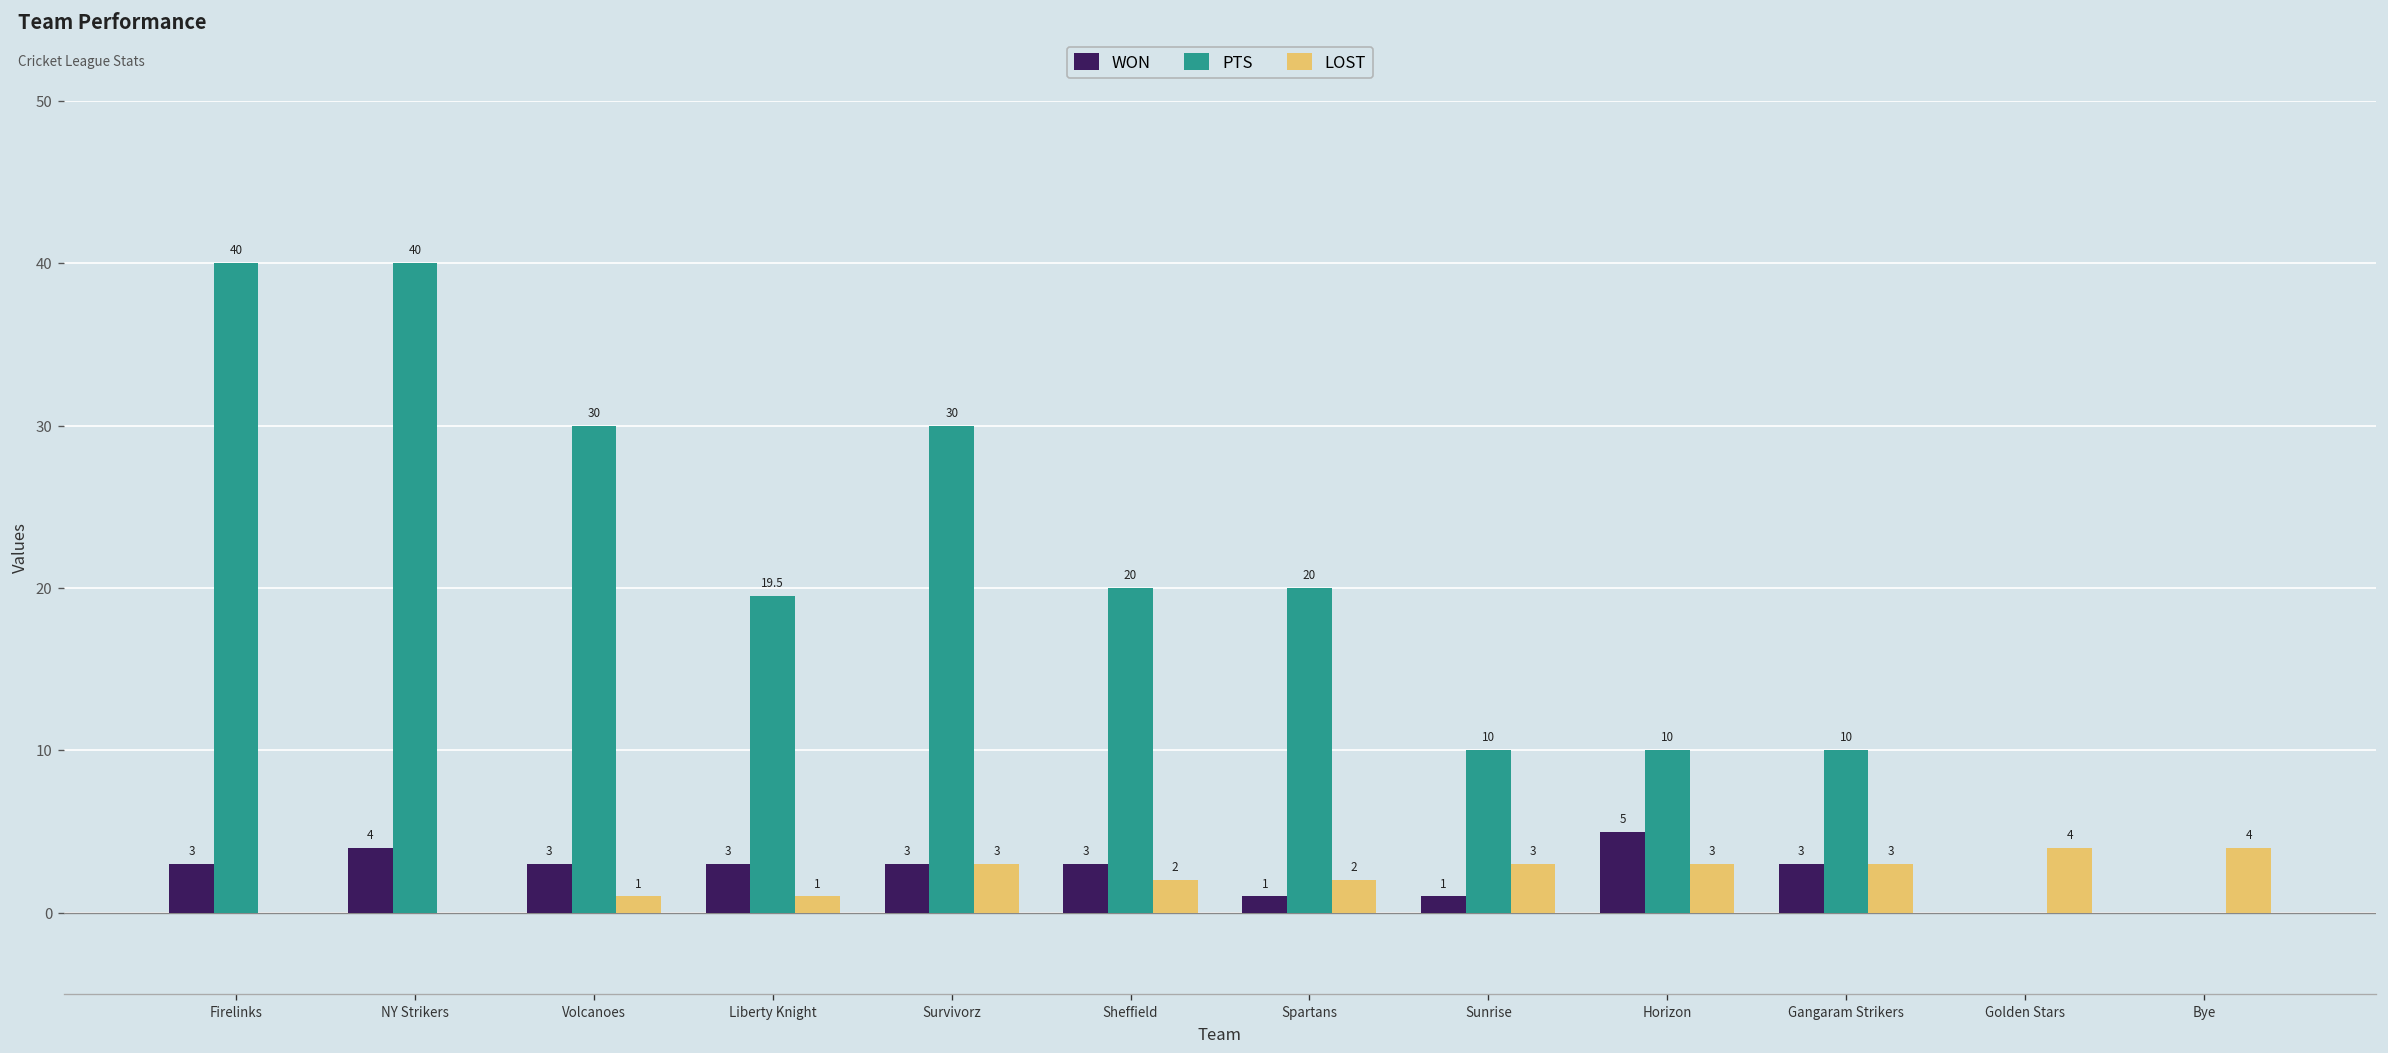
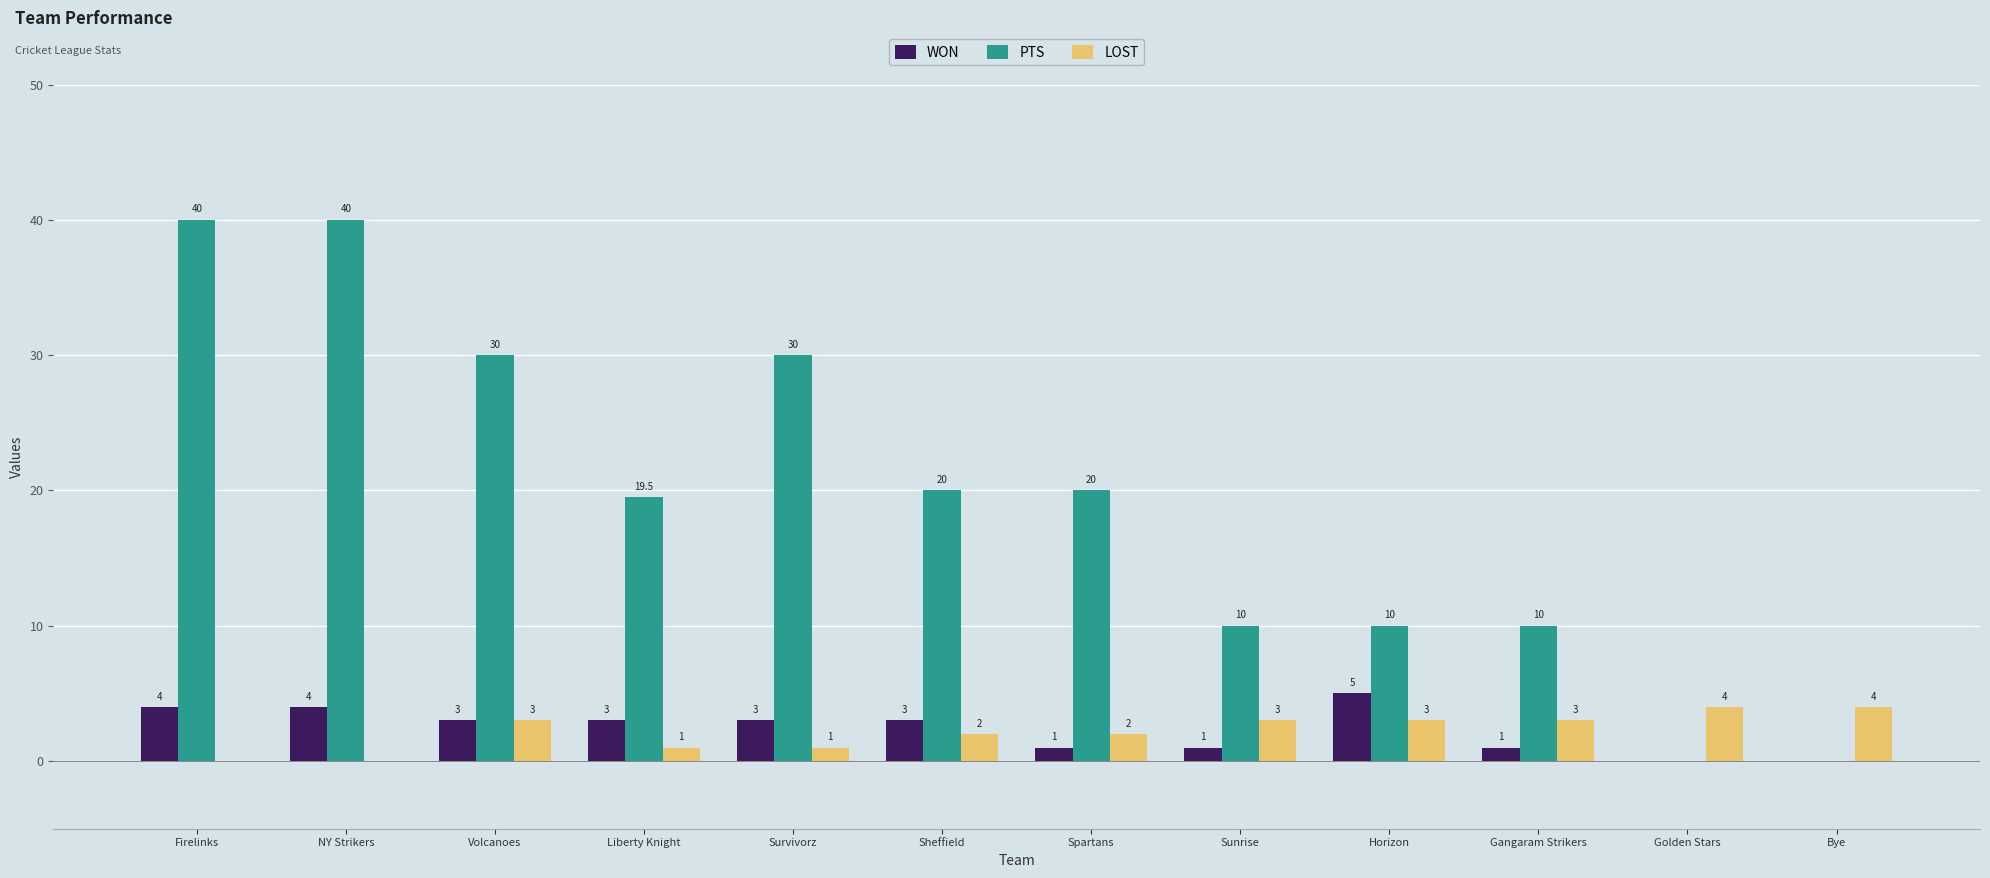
  {
    "WON": {
-     "Firelinks": 3,
+     "Firelinks": 4,
      "NY Strikers": 4,
      "Volcanoes": 3,
      "Liberty Knight": 3,
      "Survivorz": 3,
      "Sheffield": 3,
      "Spartans": 1,
      "Sunrise": 1,
      "Horizon": 5,
-     "Gangaram Strikers": 3
+     "Gangaram Strikers": 1
    },
    "PTS": {
      "Firelinks": 40,
      "NY Strikers": 40,
      "Volcanoes": 30,
      "Liberty Knight": 19.5,
      "Survivorz": 30,
      "Sheffield": 20,
      "Spartans": 20,
      "Sunrise": 10,
      "Horizon": 10,
      "Gangaram Strikers": 10
    },
    "LOST": {
-     "Volcanoes": 1,
+     "Volcanoes": 3,
      "Liberty Knight": 1,
-     "Survivorz": 3,
+     "Survivorz": 1,
      "Sheffield": 2,
      "Spartans": 2,
      "Sunrise": 3,
      "Horizon": 3,
      "Gangaram Strikers": 3,
      "Golden Stars": 4,
      "Bye": 4
    }
  }
